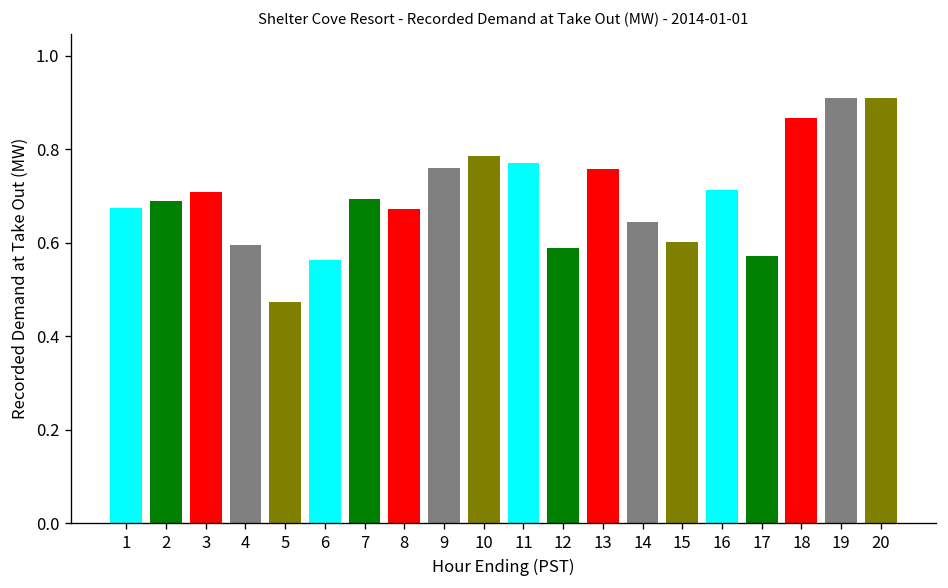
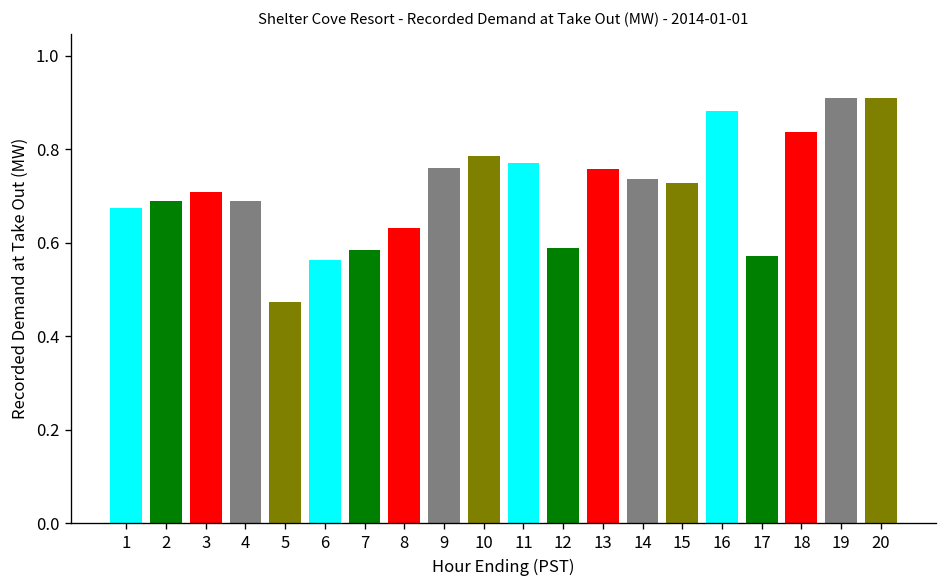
  {
    "1": 0.68,
    "2": 0.69,
    "3": 0.71,
-   "4": 0.60,
+   "4": 0.69,
    "5": 0.47,
    "6": 0.56,
-   "7": 0.69,
-   "8": 0.67,
+   "7": 0.59,
+   "8": 0.63,
    "9": 0.76,
    "10": 0.79,
    "11": 0.77,
    "12": 0.59,
    "13": 0.76,
-   "14": 0.64,
-   "15": 0.60,
-   "16": 0.71,
+   "14": 0.74,
+   "15": 0.73,
+   "16": 0.88,
    "17": 0.57,
-   "18": 0.87,
+   "18": 0.84,
    "19": 0.91,
    "20": 0.91
  }
